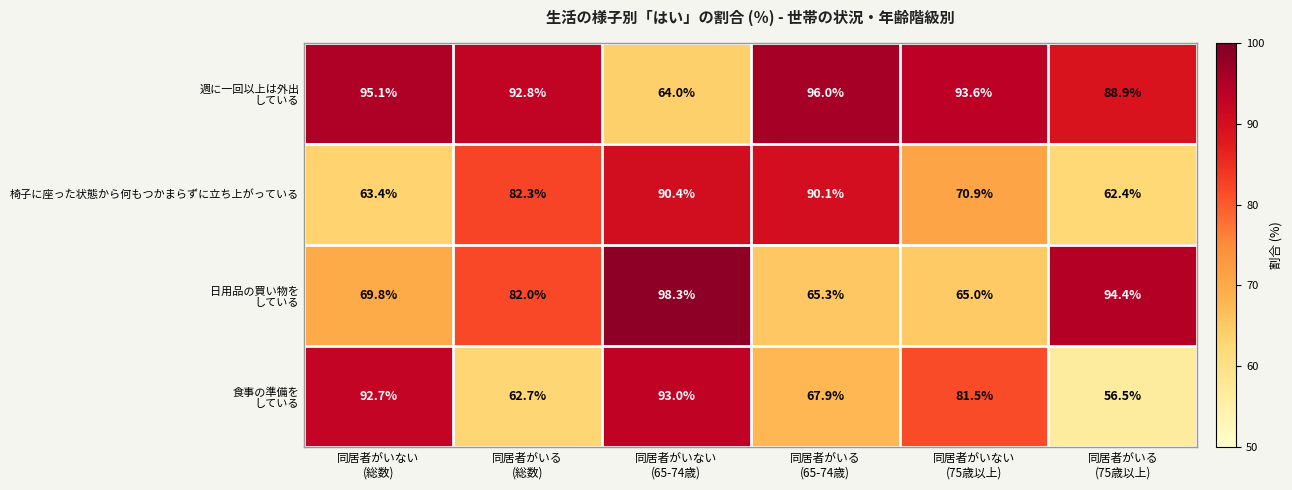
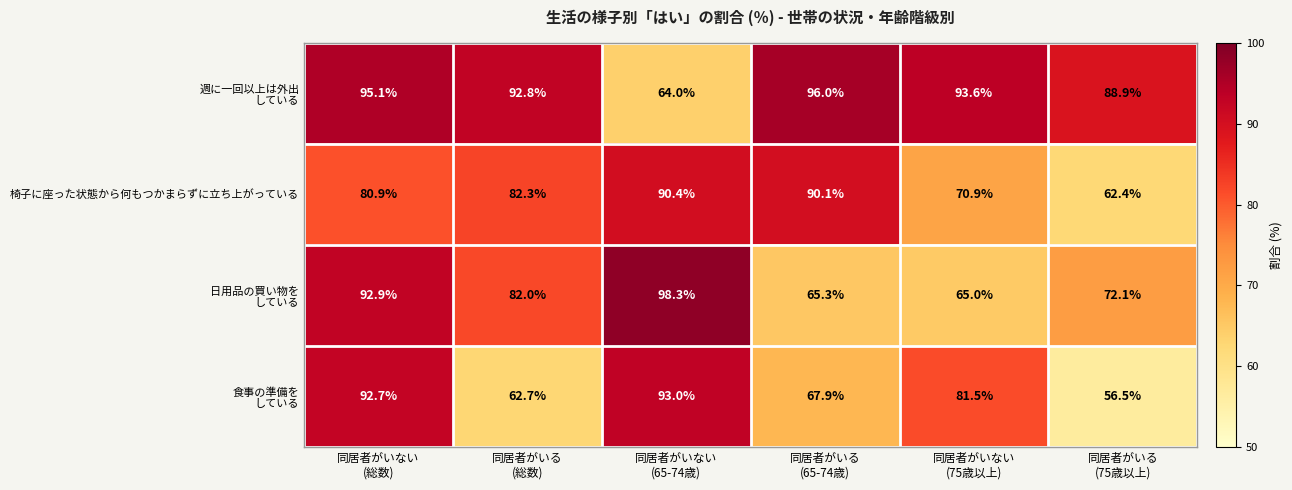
  {
    "週に一回以上は外出 している": {
      "同居者がいない (総数)": "95.1%",
      "同居者がいる (総数)": "92.8%",
      "同居者がいない (65-74歳)": "64.0%",
      "同居者がいる (65-74歳)": "96.0%",
      "同居者がいない (75歳以上)": "93.6%",
      "同居者がいる (75歳以上)": "88.9%"
    },
    "椅子に座った状態から何もつかまらずに立ち上がっている": {
-     "同居者がいない (総数)": "63.4%",
+     "同居者がいない (総数)": "80.9%",
      "同居者がいる (総数)": "82.3%",
      "同居者がいない (65-74歳)": "90.4%",
      "同居者がいる (65-74歳)": "90.1%",
      "同居者がいない (75歳以上)": "70.9%",
      "同居者がいる (75歳以上)": "62.4%"
    },
    "日用品の買い物を している": {
-     "同居者がいない (総数)": "69.8%",
+     "同居者がいない (総数)": "92.9%",
      "同居者がいる (総数)": "82.0%",
      "同居者がいない (65-74歳)": "98.3%",
      "同居者がいる (65-74歳)": "65.3%",
      "同居者がいない (75歳以上)": "65.0%",
-     "同居者がいる (75歳以上)": "94.4%"
+     "同居者がいる (75歳以上)": "72.1%"
    },
    "食事の準備を している": {
      "同居者がいない (総数)": "92.7%",
      "同居者がいる (総数)": "62.7%",
      "同居者がいない (65-74歳)": "93.0%",
      "同居者がいる (65-74歳)": "67.9%",
      "同居者がいない (75歳以上)": "81.5%",
      "同居者がいる (75歳以上)": "56.5%"
    }
  }
